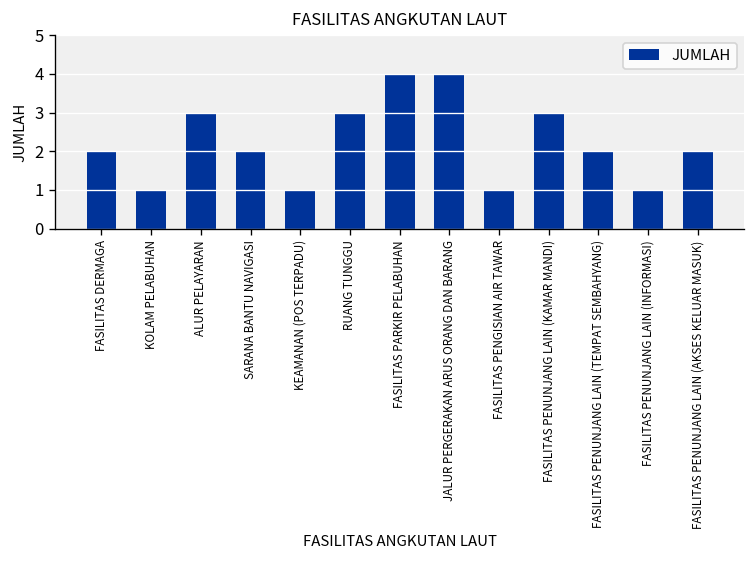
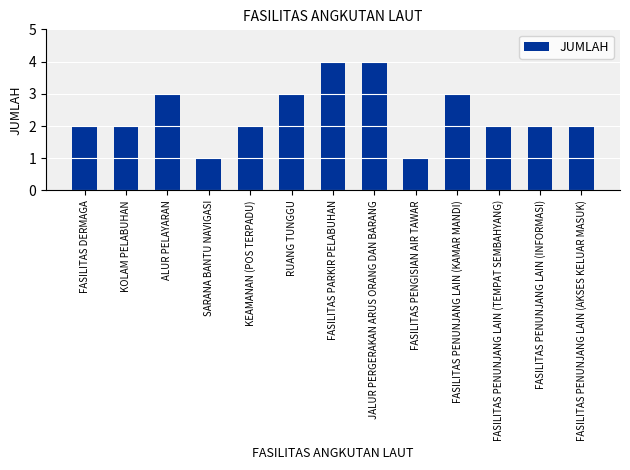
  {
    "FASILITAS DERMAGA": 2,
-   "KOLAM PELABUHAN": 1,
+   "KOLAM PELABUHAN": 2,
    "ALUR PELAYARAN": 3,
-   "SARANA BANTU NAVIGASI": 2,
-   "KEAMANAN (POS TERPADU)": 1,
+   "SARANA BANTU NAVIGASI": 1,
+   "KEAMANAN (POS TERPADU)": 2,
    "RUANG TUNGGU": 3,
    "FASILITAS PARKIR PELABUHAN": 4,
    "JALUR PERGERAKAN ARUS ORANG DAN BARANG": 4,
    "FASILITAS PENGISIAN AIR TAWAR": 1,
    "FASILITAS PENUNJANG LAIN (KAMAR MANDI)": 3,
    "FASILITAS PENUNJANG LAIN (TEMPAT SEMBAHYANG)": 2,
-   "FASILITAS PENUNJANG LAIN (INFORMASI)": 1,
+   "FASILITAS PENUNJANG LAIN (INFORMASI)": 2,
    "FASILITAS PENUNJANG LAIN (AKSES KELUAR MASUK)": 2
  }
